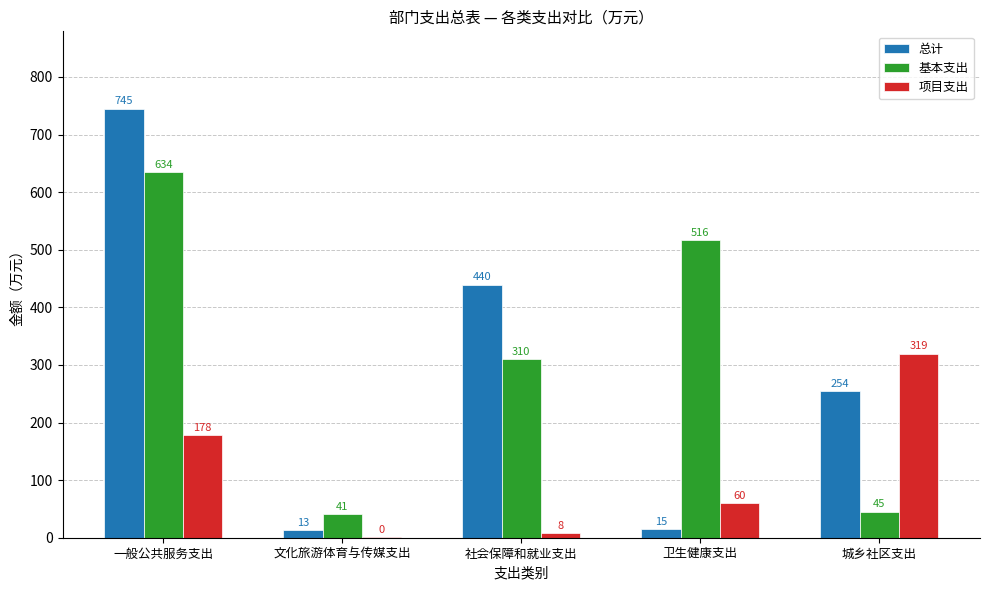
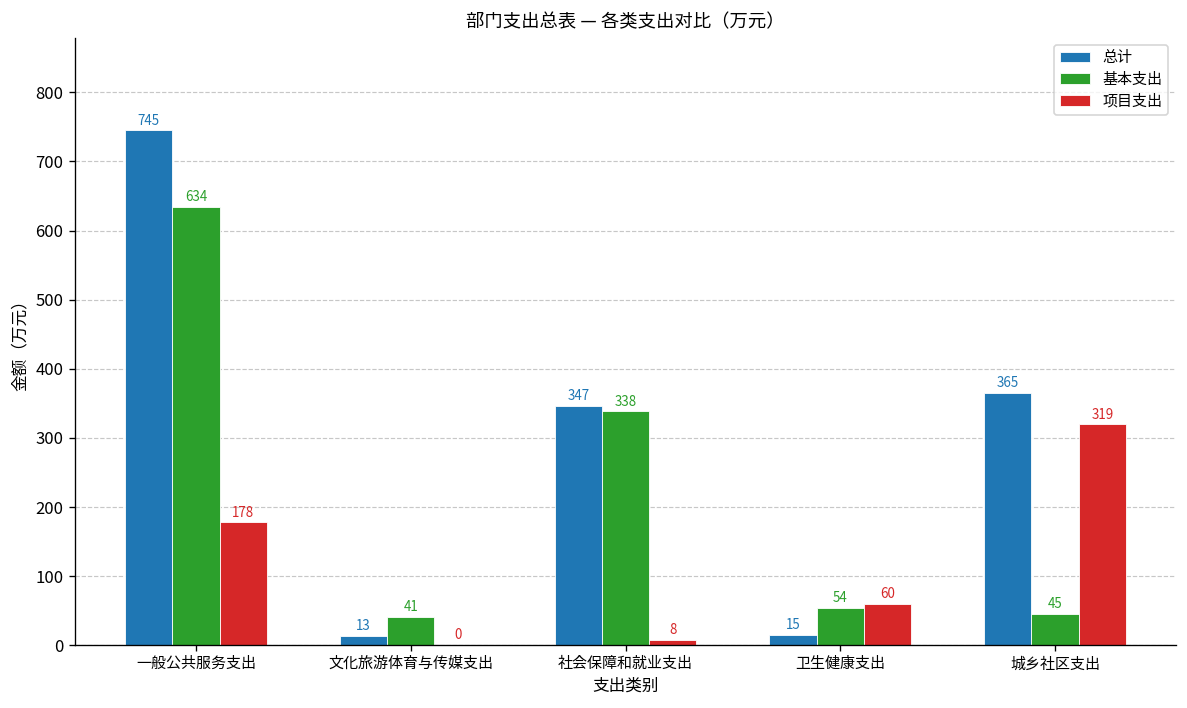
  {
    "总计": {
      "一般公共服务支出": 745,
      "文化旅游体育与传媒支出": 13,
-     "社会保障和就业支出": 440,
+     "社会保障和就业支出": 347,
      "卫生健康支出": 15,
-     "城乡社区支出": 254
+     "城乡社区支出": 365
    },
    "基本支出": {
      "一般公共服务支出": 634,
      "文化旅游体育与传媒支出": 41,
-     "社会保障和就业支出": 310,
-     "卫生健康支出": 516,
+     "社会保障和就业支出": 338,
+     "卫生健康支出": 54,
      "城乡社区支出": 45
    },
    "项目支出": {
      "一般公共服务支出": 178,
      "文化旅游体育与传媒支出": 0,
      "社会保障和就业支出": 8,
      "卫生健康支出": 60,
      "城乡社区支出": 319
    }
  }
